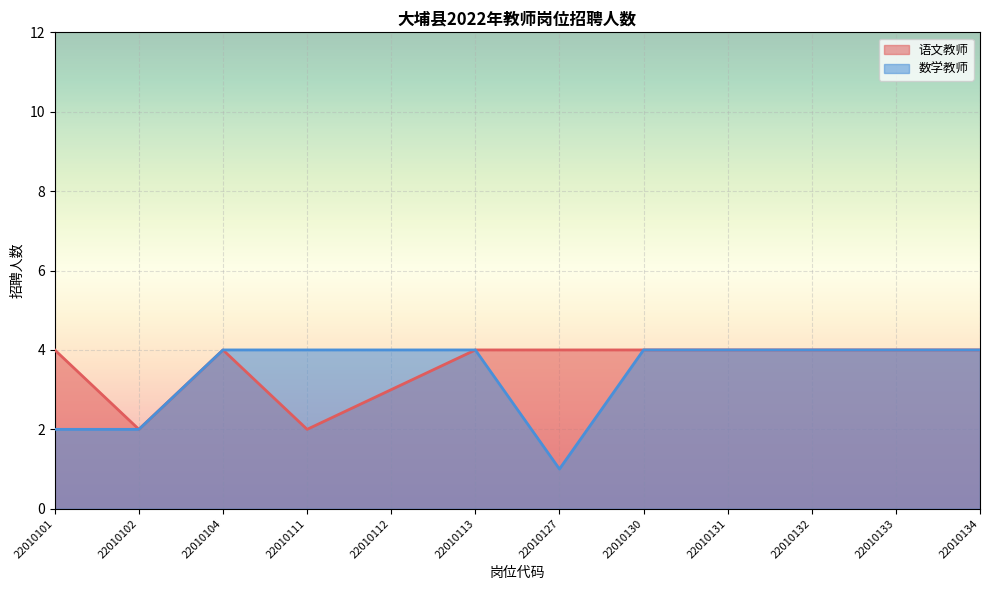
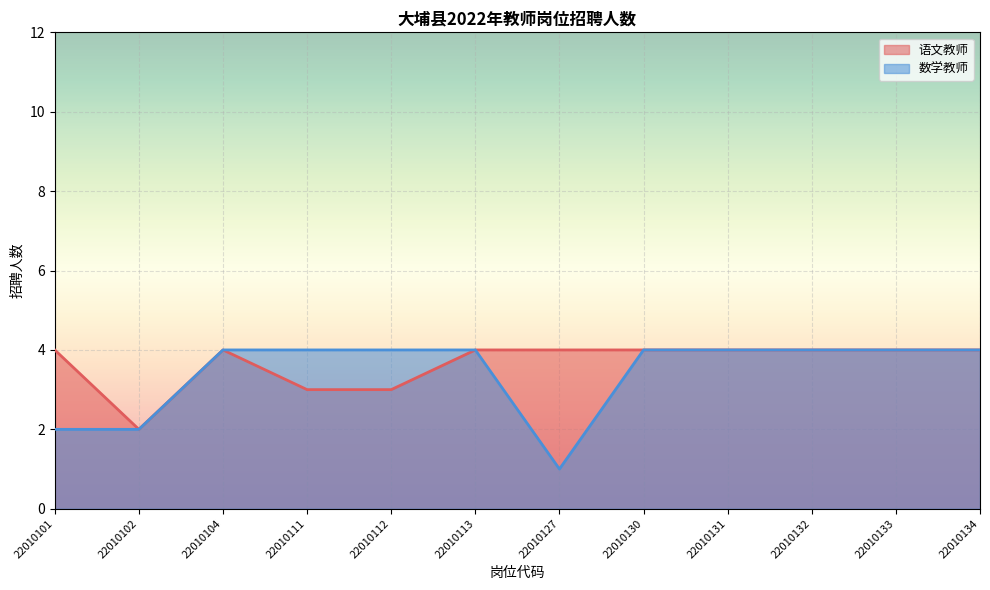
  {
    "语文教师": {
      "22010101": 4,
-     "22010111": 2,
+     "22010111": 3,
      "22010112": 3,
      "22010127": 4
    },
    "数学教师": {
      "22010101": 2,
      "22010111": 4,
      "22010112": 4,
      "22010127": 1
    }
  }
